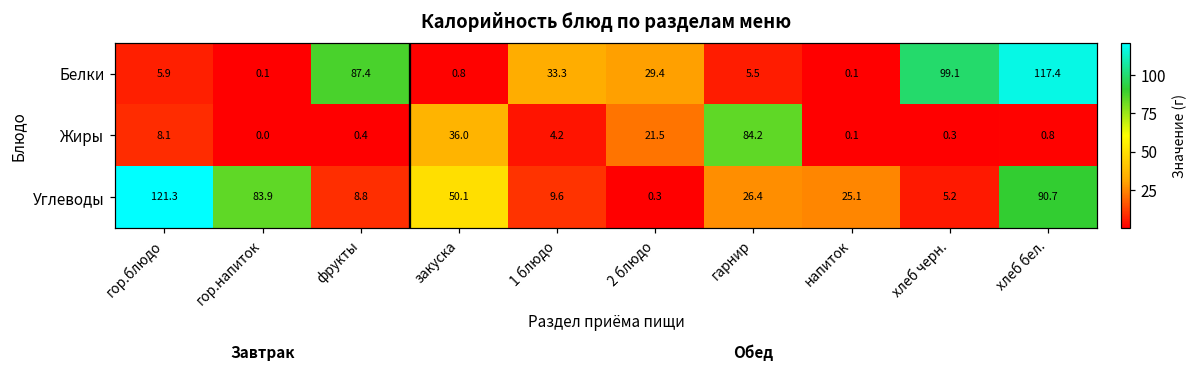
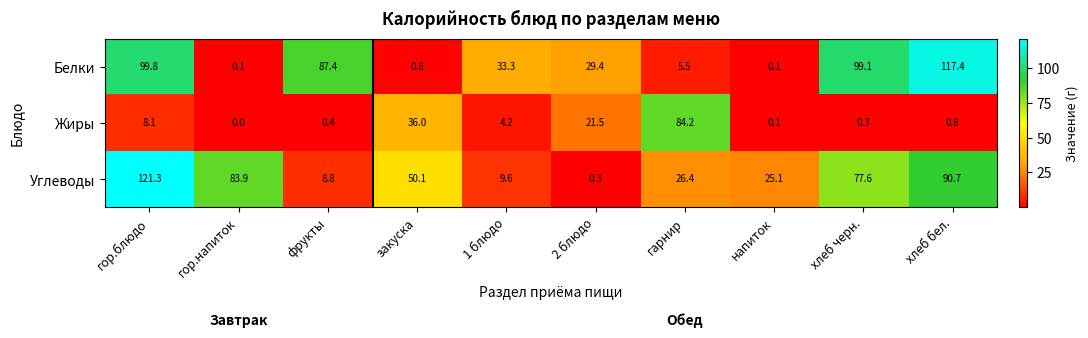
  {
    "Белки": {
-     "гор.блюдо": 5.9,
+     "гор.блюдо": 99.8,
      "гор.напиток": 0.1,
      "фрукты": 87.4,
      "закуска": 0.8,
      "1 блюдо": 33.3,
      "2 блюдо": 29.4,
      "гарнир": 5.5,
      "напиток": 0.1,
      "хлеб черн.": 99.1,
      "хлеб бел.": 117.4
    },
    "Жиры": {
      "гор.блюдо": 8.1,
      "гор.напиток": 0.0,
      "фрукты": 0.4,
      "закуска": 36.0,
      "1 блюдо": 4.2,
      "2 блюдо": 21.5,
      "гарнир": 84.2,
      "напиток": 0.1,
      "хлеб черн.": 0.3,
      "хлеб бел.": 0.8
    },
    "Углеводы": {
      "гор.блюдо": 121.3,
      "гор.напиток": 83.9,
      "фрукты": 8.8,
      "закуска": 50.1,
      "1 блюдо": 9.6,
      "2 блюдо": 0.3,
      "гарнир": 26.4,
      "напиток": 25.1,
-     "хлеб черн.": 5.2,
+     "хлеб черн.": 77.6,
      "хлеб бел.": 90.7
    }
  }
